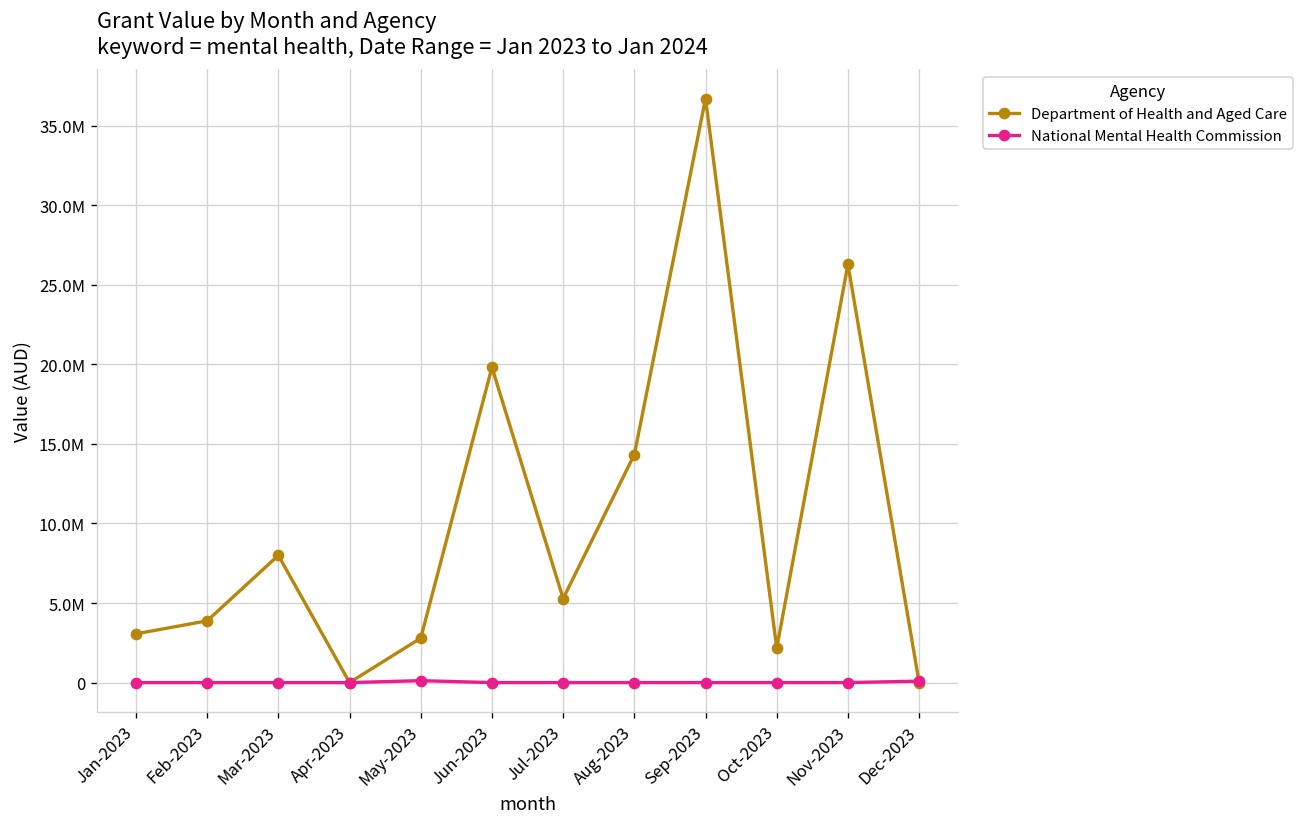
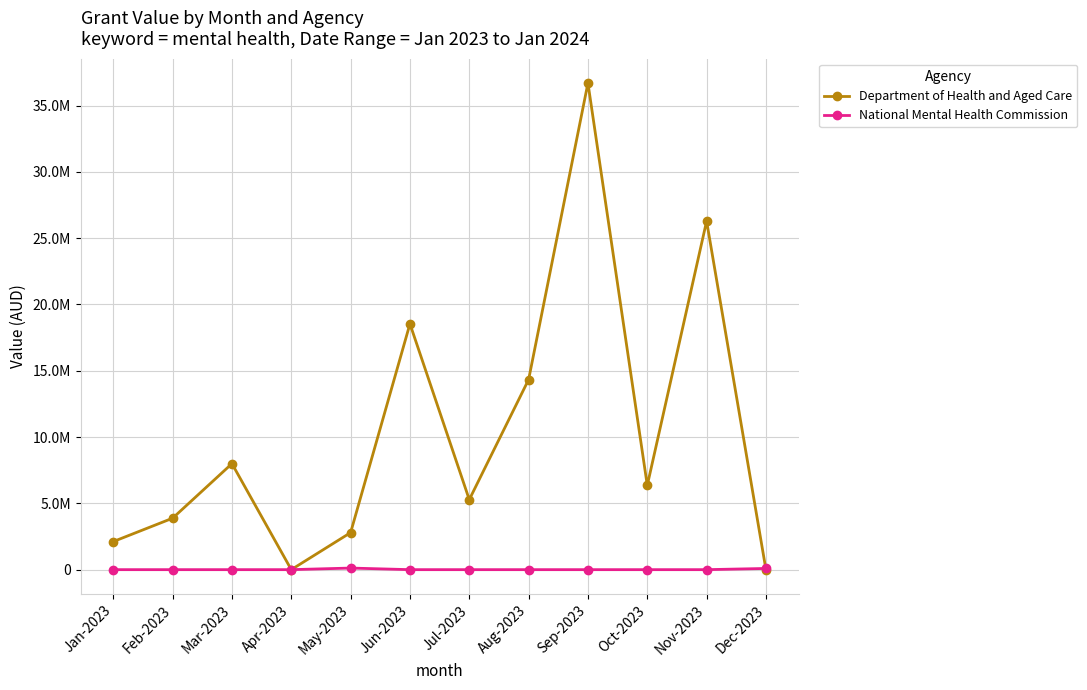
  {
    "Department of Health and Aged Care": {
-     "Jan-2023": 3100000,
+     "Jan-2023": 2100000,
      "Feb-2023": 3900000,
      "Mar-2023": 8000000,
      "May-2023": 2800000,
-     "Jun-2023": 19800000,
+     "Jun-2023": 18500000,
      "Jul-2023": 5300000,
      "Aug-2023": 14300000,
      "Sep-2023": 36700000,
-     "Oct-2023": 2200000,
+     "Oct-2023": 6400000,
      "Nov-2023": 26300000
    },
    "National Mental Health Commission": {
      "Jan-2023": 0,
      "Feb-2023": 0,
      "Mar-2023": 0,
      "May-2023": 100000,
      "Jun-2023": 0,
      "Jul-2023": 0,
      "Aug-2023": 0,
      "Sep-2023": 0,
      "Oct-2023": 0,
      "Nov-2023": 0
    }
  }
